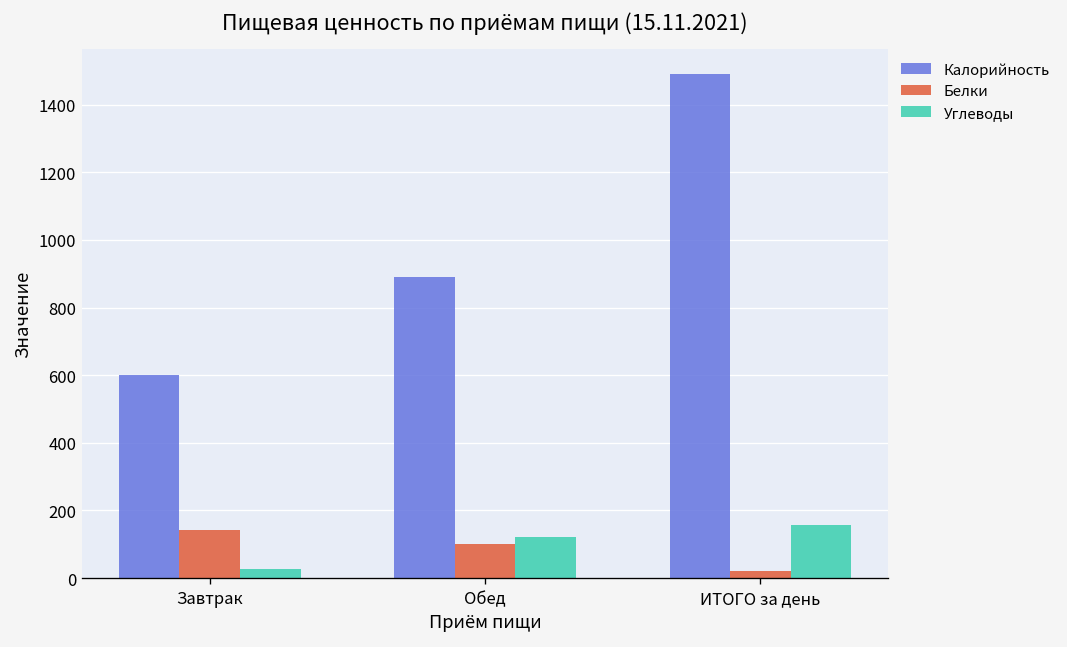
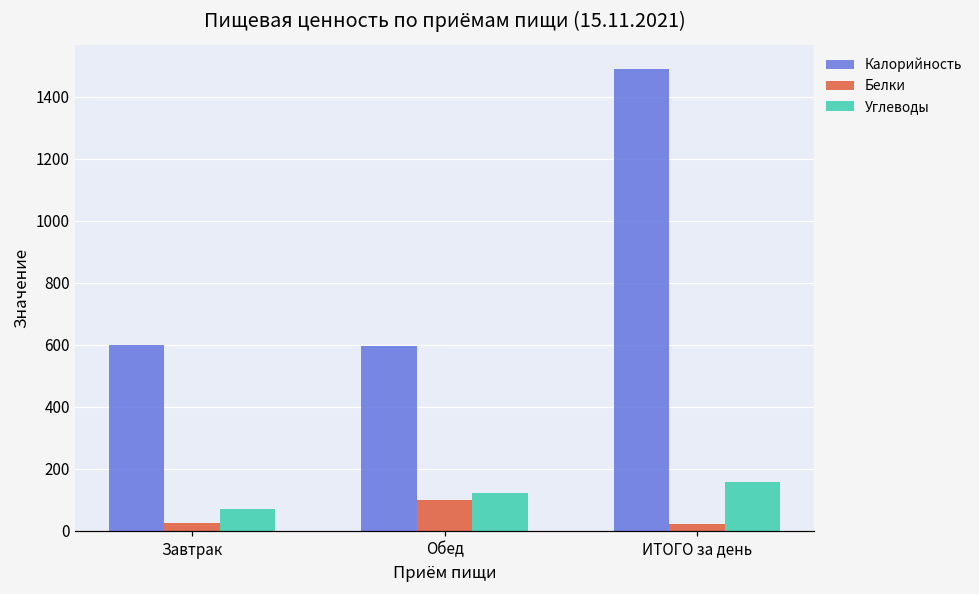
  {
    "Калорийность": {
      "Завтрак": 600,
-     "Обед": 890,
+     "Обед": 600,
      "ИТОГО за день": 1490
    },
    "Белки": {
-     "Завтрак": 140,
+     "Завтрак": 20,
      "Обед": 100,
      "ИТОГО за день": 20
    },
    "Углеводы": {
-     "Завтрак": 30,
+     "Завтрак": 70,
      "Обед": 120,
      "ИТОГО за день": 160
    }
  }
